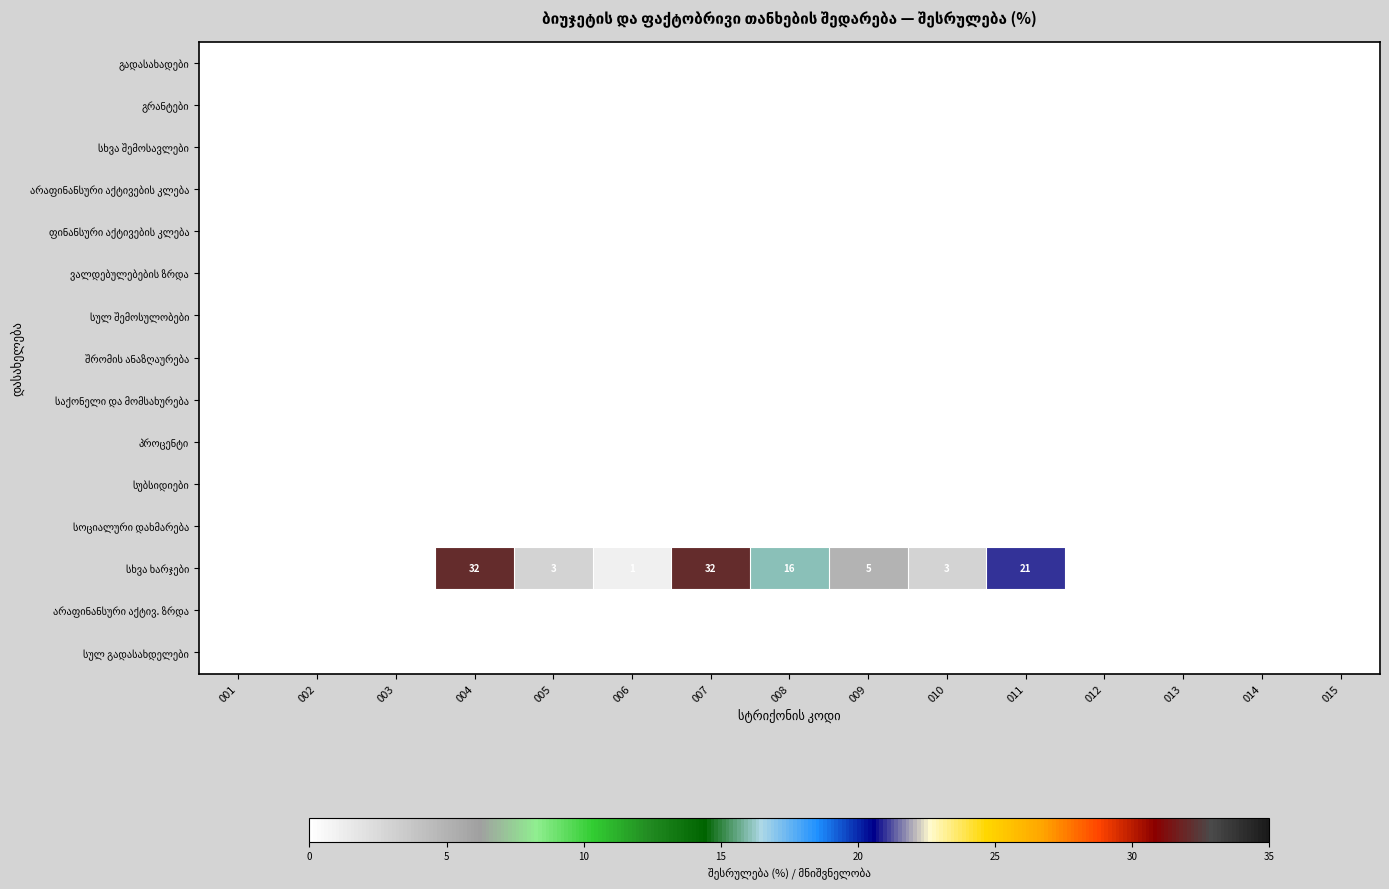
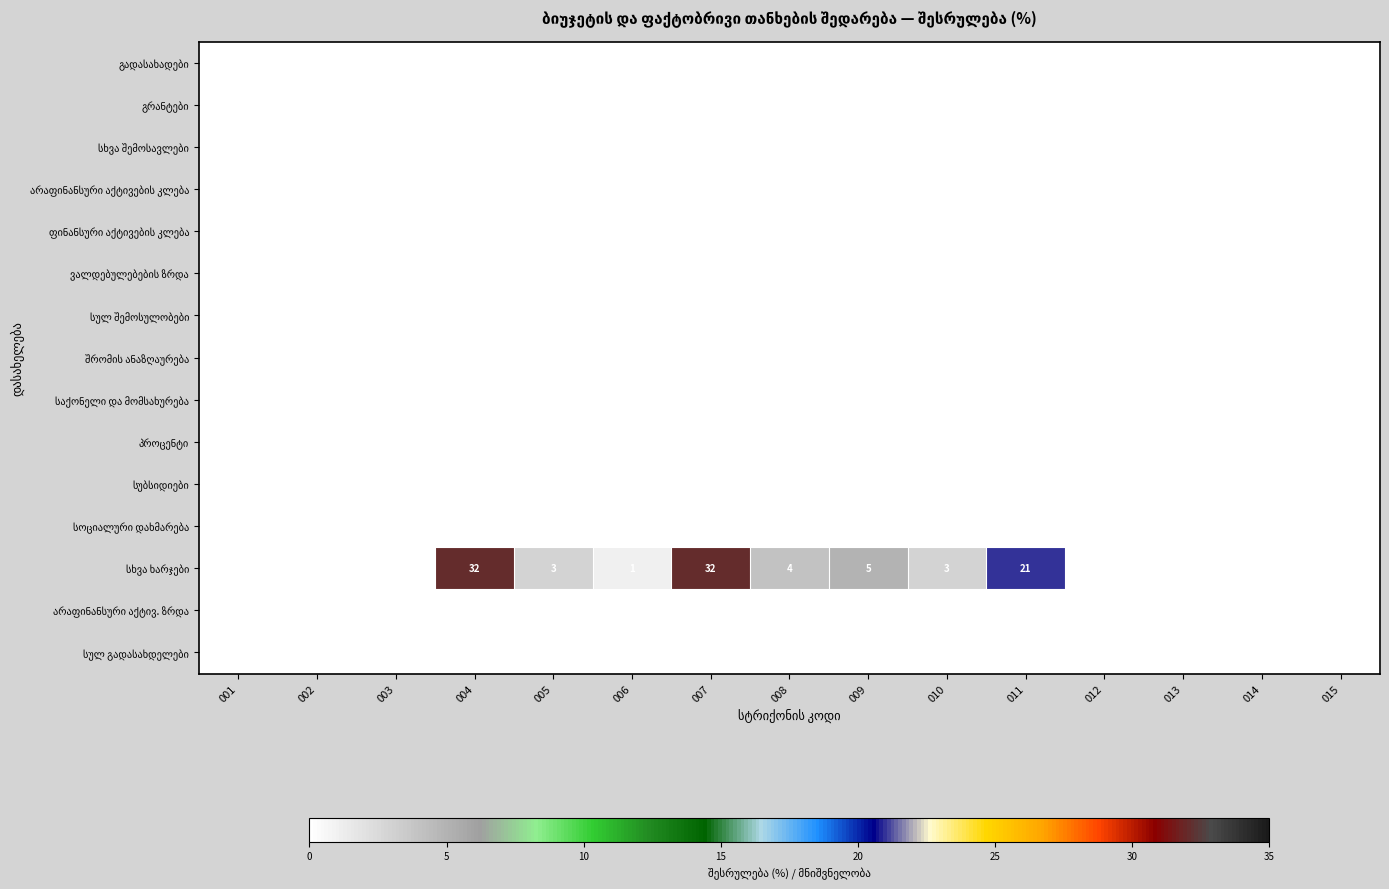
  {
    "სხვა ხარჯები": {
      "004": 32,
      "007": 32,
-     "008": 16,
+     "008": 4,
      "009": 5,
      "011": 21
    }
  }
